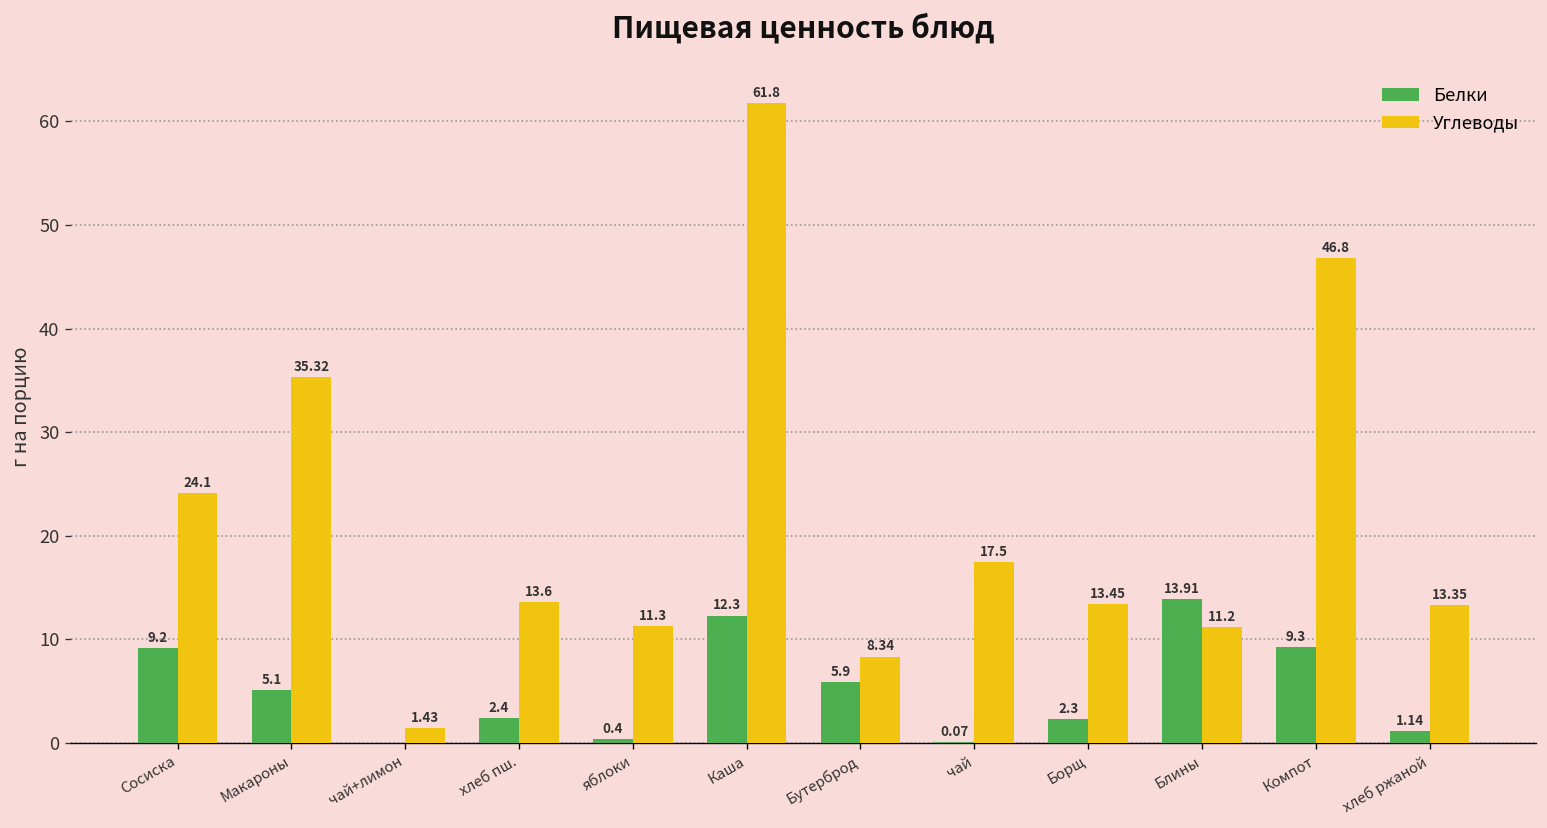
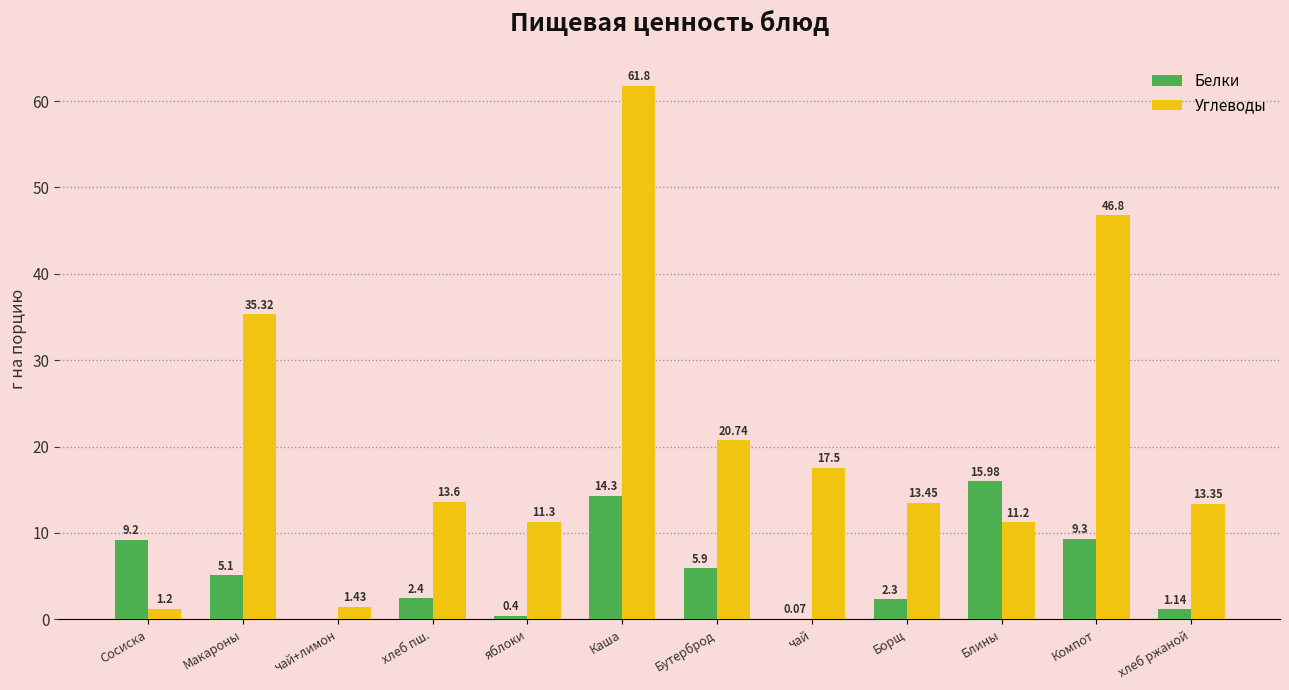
  {
    "Белки": {
      "Сосиска": 9.2,
      "Макароны": 5.1,
      "хлеб пш.": 2.4,
      "яблоки": 0.4,
-     "Каша": 12.3,
+     "Каша": 14.3,
      "Бутерброд": 5.9,
      "чай": 0.07,
      "Борщ": 2.3,
-     "Блины": 13.91,
+     "Блины": 15.98,
      "Компот": 9.3,
      "хлеб ржаной": 1.14
    },
    "Углеводы": {
-     "Сосиска": 24.1,
+     "Сосиска": 1.2,
      "Макароны": 35.32,
      "чай+лимон": 1.43,
      "хлеб пш.": 13.6,
      "яблоки": 11.3,
      "Каша": 61.8,
-     "Бутерброд": 8.34,
+     "Бутерброд": 20.74,
      "чай": 17.5,
      "Борщ": 13.45,
      "Блины": 11.2,
      "Компот": 46.8,
      "хлеб ржаной": 13.35
    }
  }
